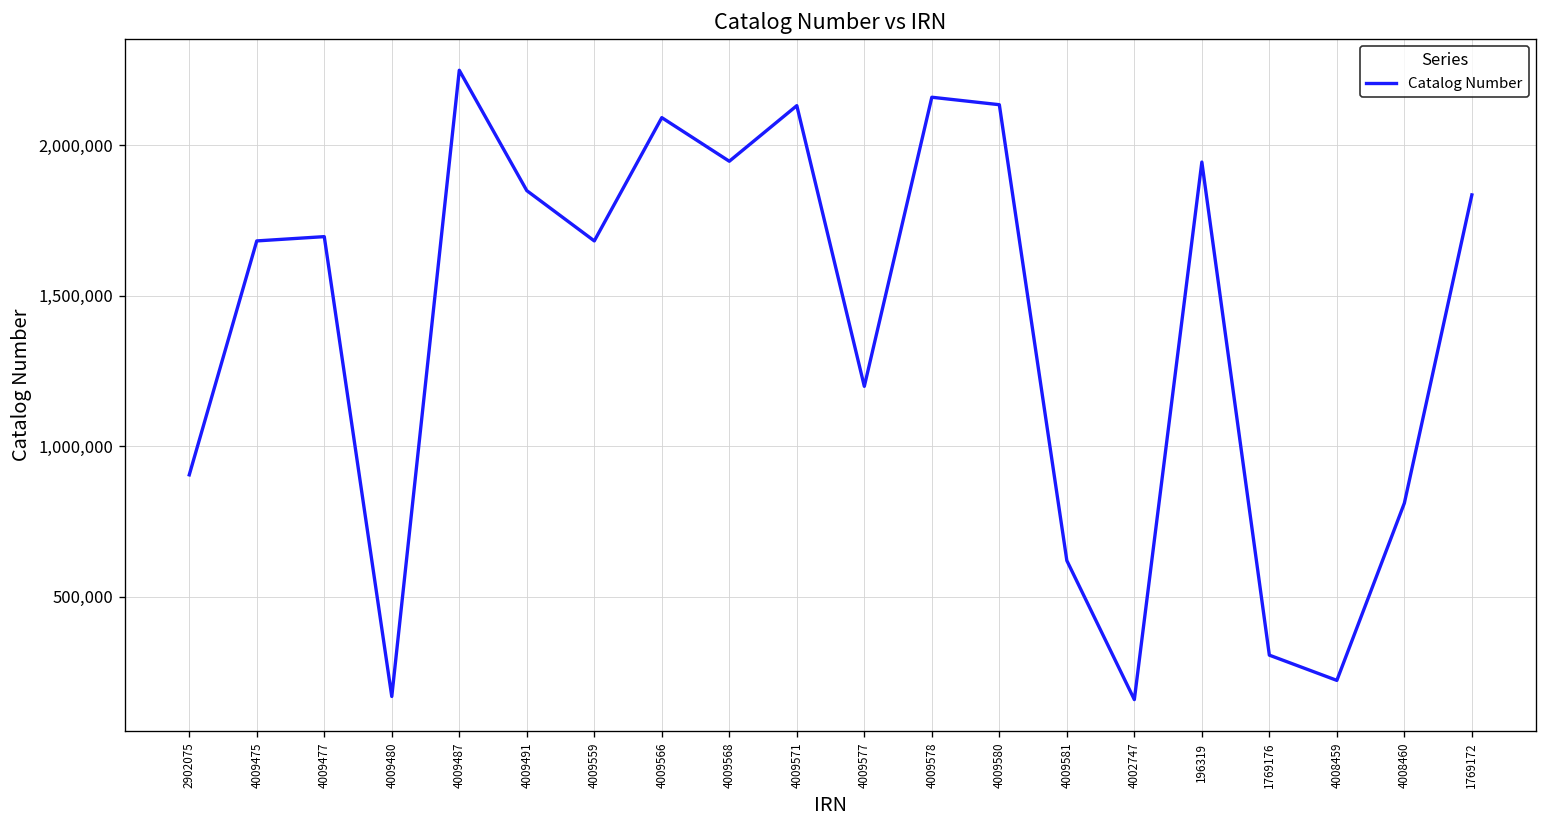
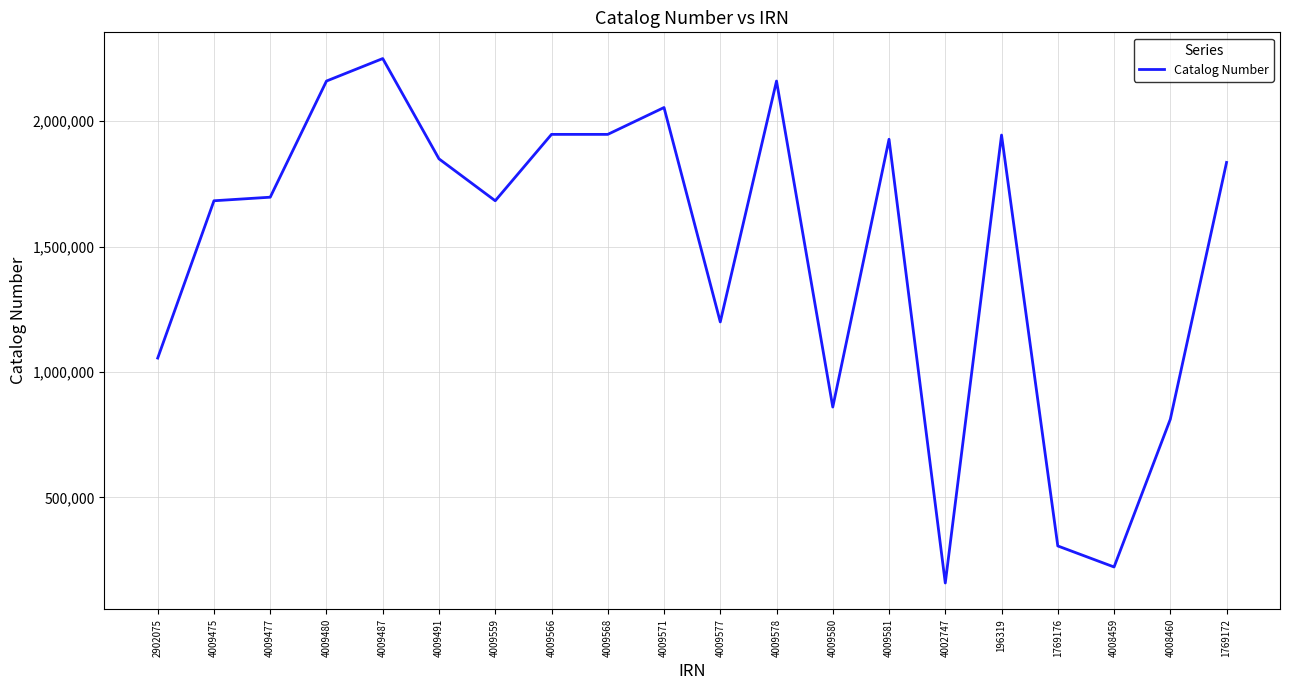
  {
-   "2902075": "910,000",
+   "2902075": "1,060,000",
    "4009475": "1,680,000",
    "4009477": "1,700,000",
-   "4009480": "170,000",
+   "4009480": "2,160,000",
    "4009487": "2,250,000",
    "4009491": "1,850,000",
    "4009559": "1,680,000",
-   "4009566": "2,090,000",
+   "4009566": "1,950,000",
    "4009568": "1,950,000",
-   "4009571": "2,130,000",
+   "4009571": "2,050,000",
    "4009577": "1,200,000",
    "4009578": "2,160,000",
-   "4009580": "2,140,000",
-   "4009581": "620,000",
+   "4009580": "860,000",
+   "4009581": "1,930,000",
    "4002747": "160,000",
    "196319": "1,940,000",
    "1769176": "310,000",
    "4008459": "220,000",
    "4008460": "810,000",
    "1769172": "1,840,000"
  }
